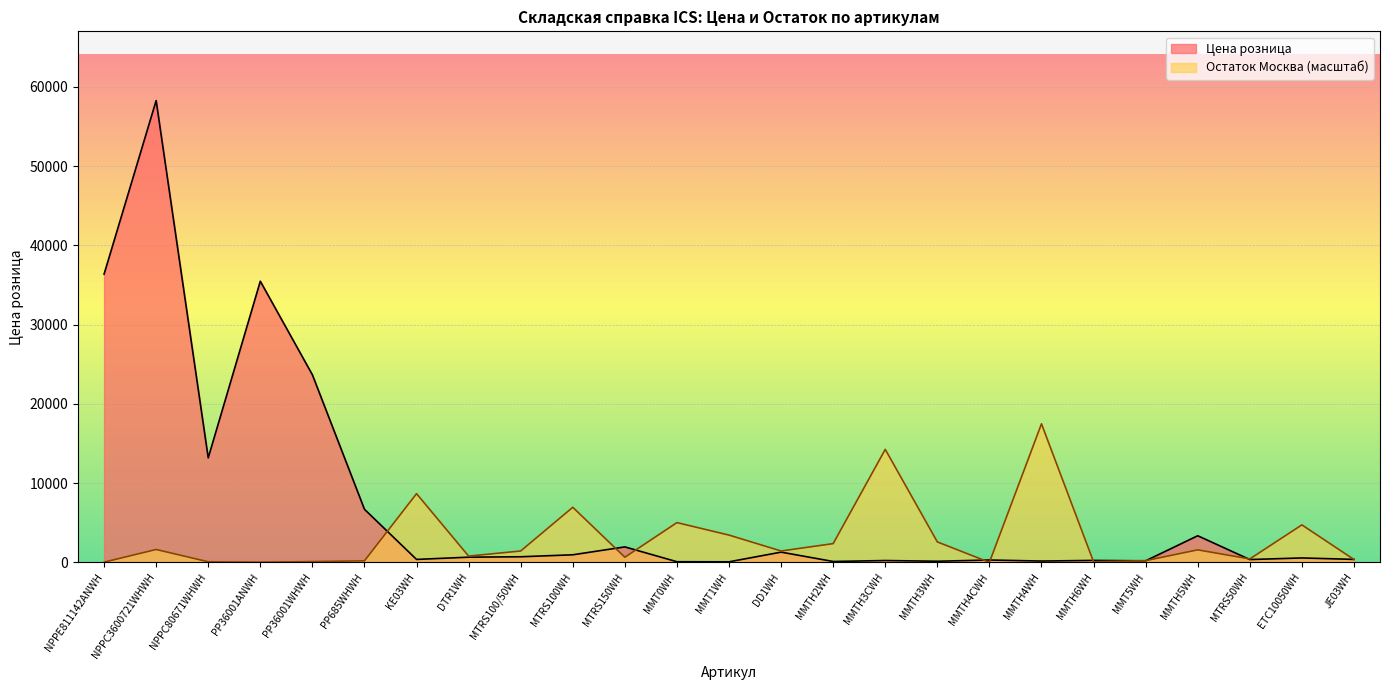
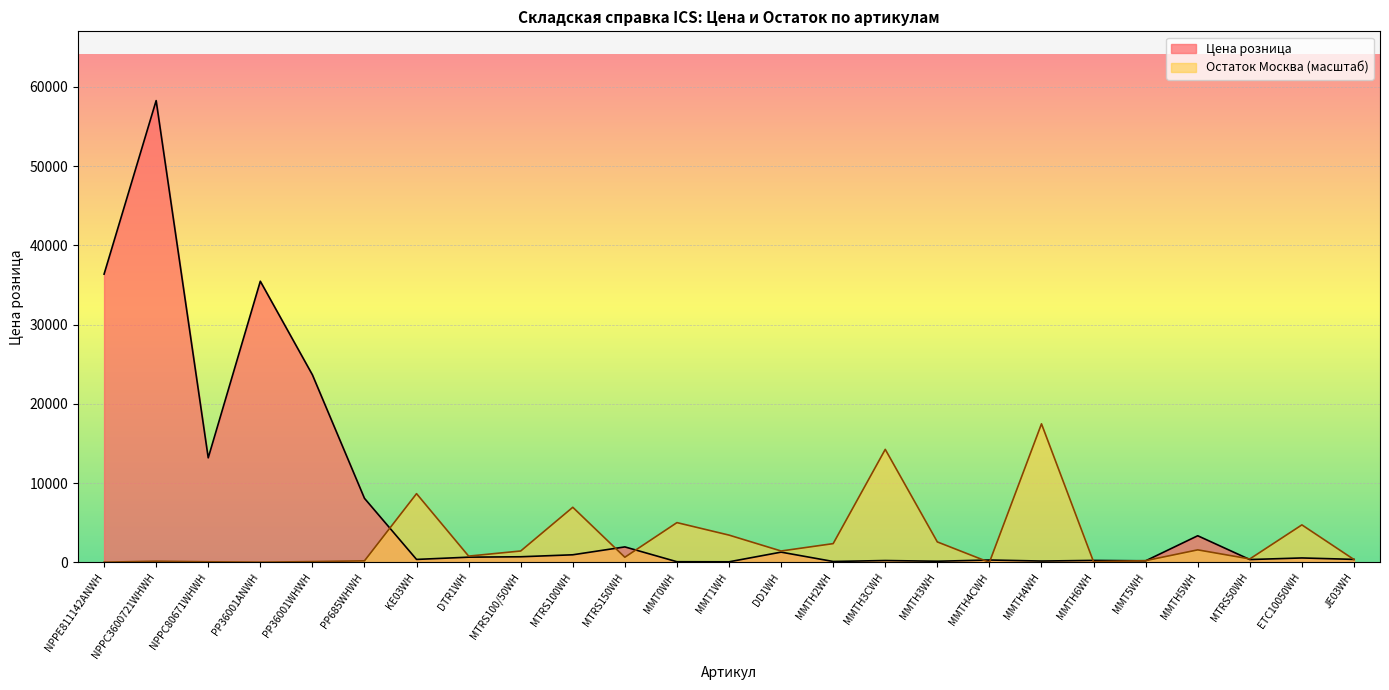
  {
    "Цена розница": {
      "NPPE811142ANWH": 36000,
      "NPPC3600721WHWH": 58000,
      "NPPC80671WHWH": 13000,
      "PP36001ANWH": 35000,
      "PP36001WHWH": 24000,
-     "PP685WHWH": 7000,
+     "PP685WHWH": 8000,
      "KE03WH": 0,
      "MTRS100/50WH": 1000,
      "MTRS100WH": 1000,
      "MTRS150WH": 2000,
      "MMT0WH": 0,
      "MMT1WH": 0,
      "MMTH2WH": 0,
      "MMTH3CWH": 0,
      "MMTH3WH": 0,
      "MMTH4WH": 0,
      "MMTH5WH": 3000,
      "ETC10050WH": 1000
    },
    "Остаток Москва (масштаб)": {
      "NPPE811142ANWH": 0,
-     "NPPC3600721WHWH": 2000,
+     "NPPC3600721WHWH": 0,
      "NPPC80671WHWH": 0,
      "PP36001ANWH": 0,
      "PP36001WHWH": 0,
      "PP685WHWH": 0,
      "KE03WH": 9000,
      "MTRS100/50WH": 1000,
      "MTRS100WH": 7000,
      "MTRS150WH": 1000,
      "MMT0WH": 5000,
      "MMT1WH": 3000,
      "MMTH2WH": 2000,
      "MMTH3CWH": 14000,
      "MMTH3WH": 3000,
      "MMTH4WH": 17000,
      "MMTH5WH": 2000,
      "ETC10050WH": 5000
    }
  }
